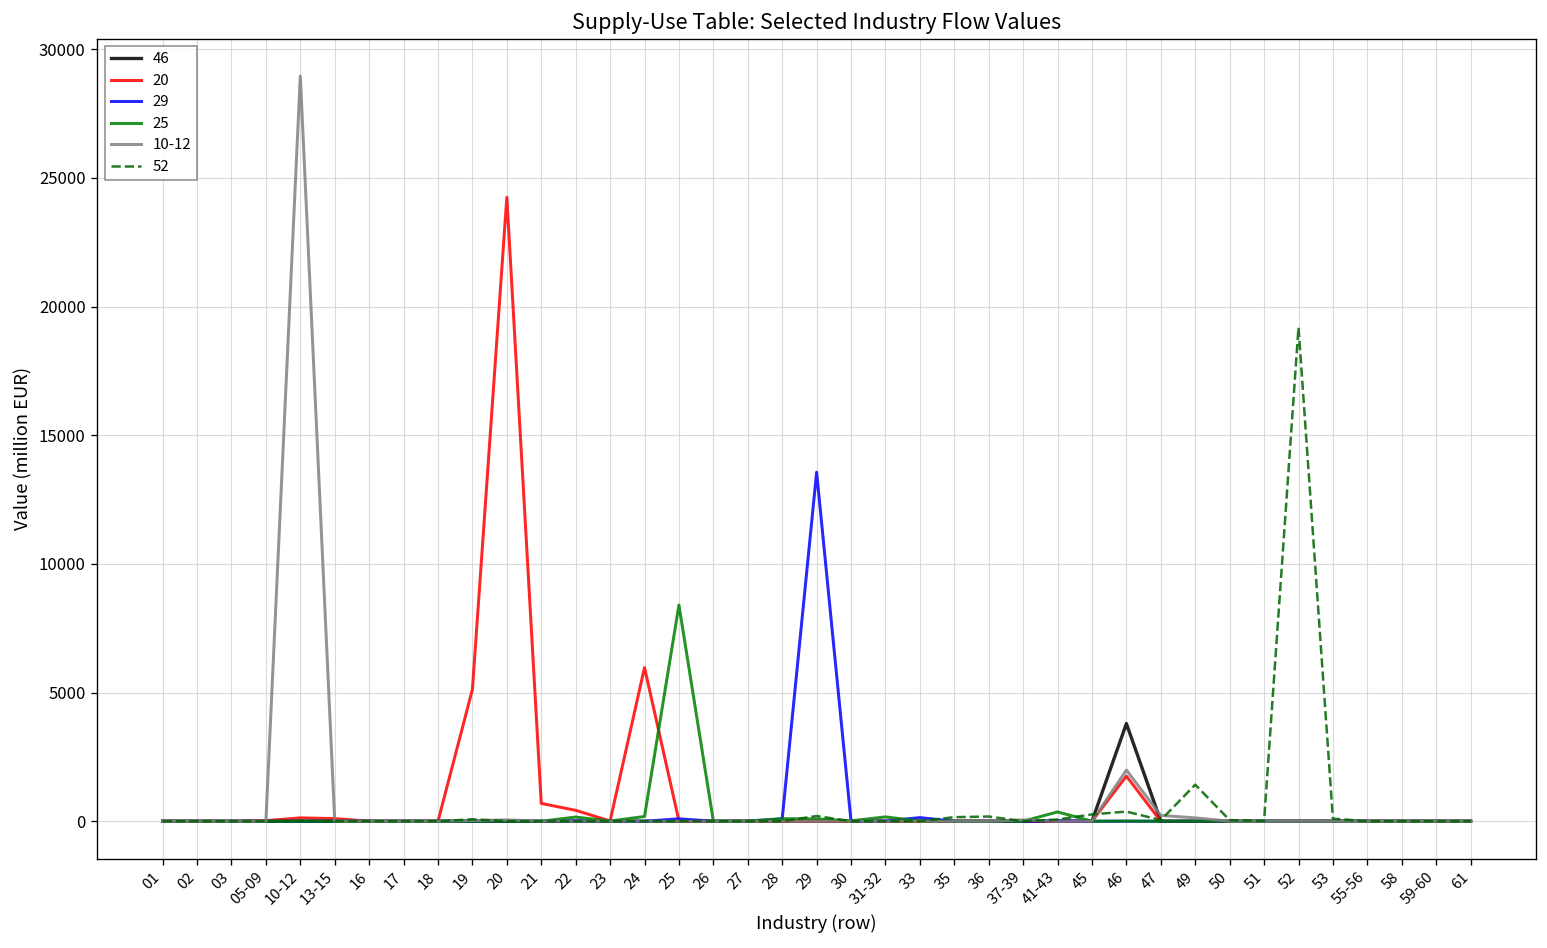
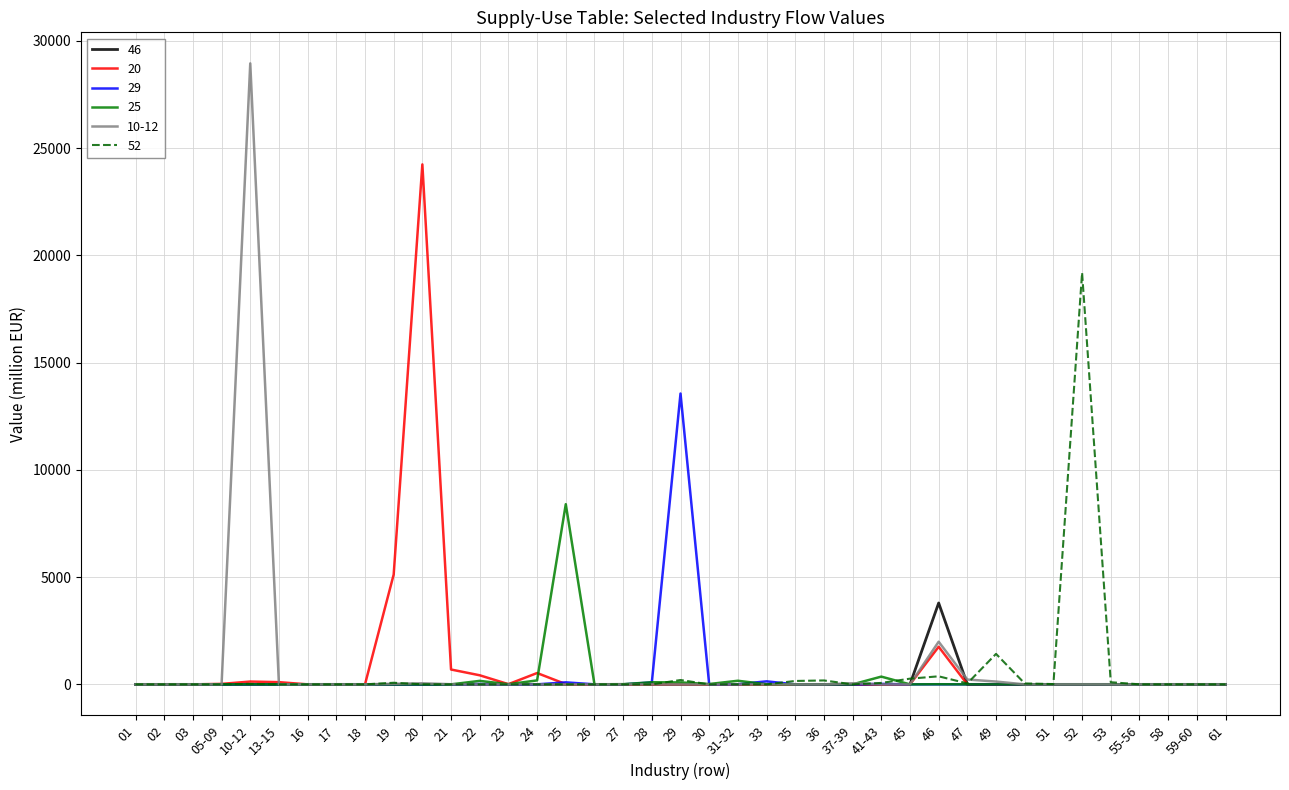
  {
    "46": {
      "46": 3800
    },
    "20": {
      "19": 5100,
      "20": 24200,
      "21": 700,
      "22": 400,
-     "24": 6000,
+     "24": 500,
      "46": 1800
    },
    "29": {
      "29": 13600,
      "33": 100
    },
    "10-12": {
      "10-12": 29000,
      "46": 2000,
      "47": 200,
      "49": 100
    }
  }
